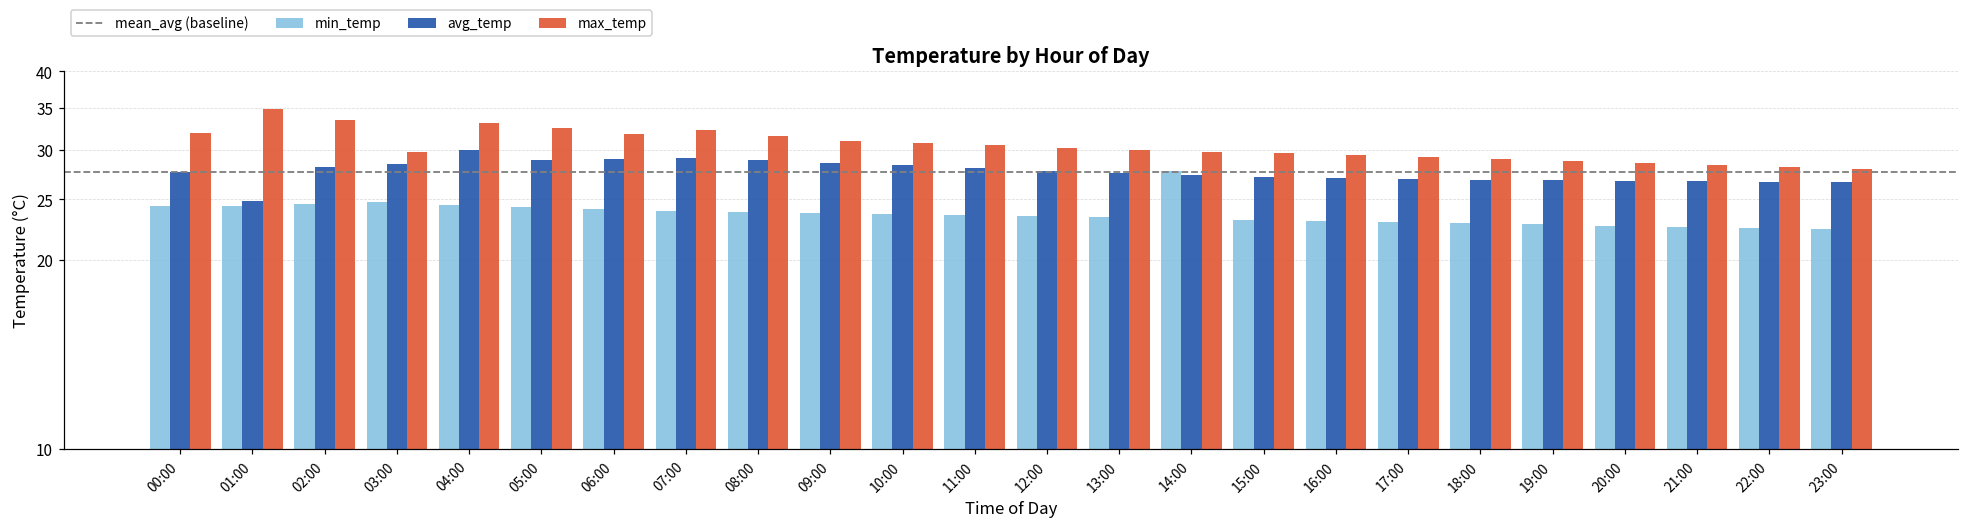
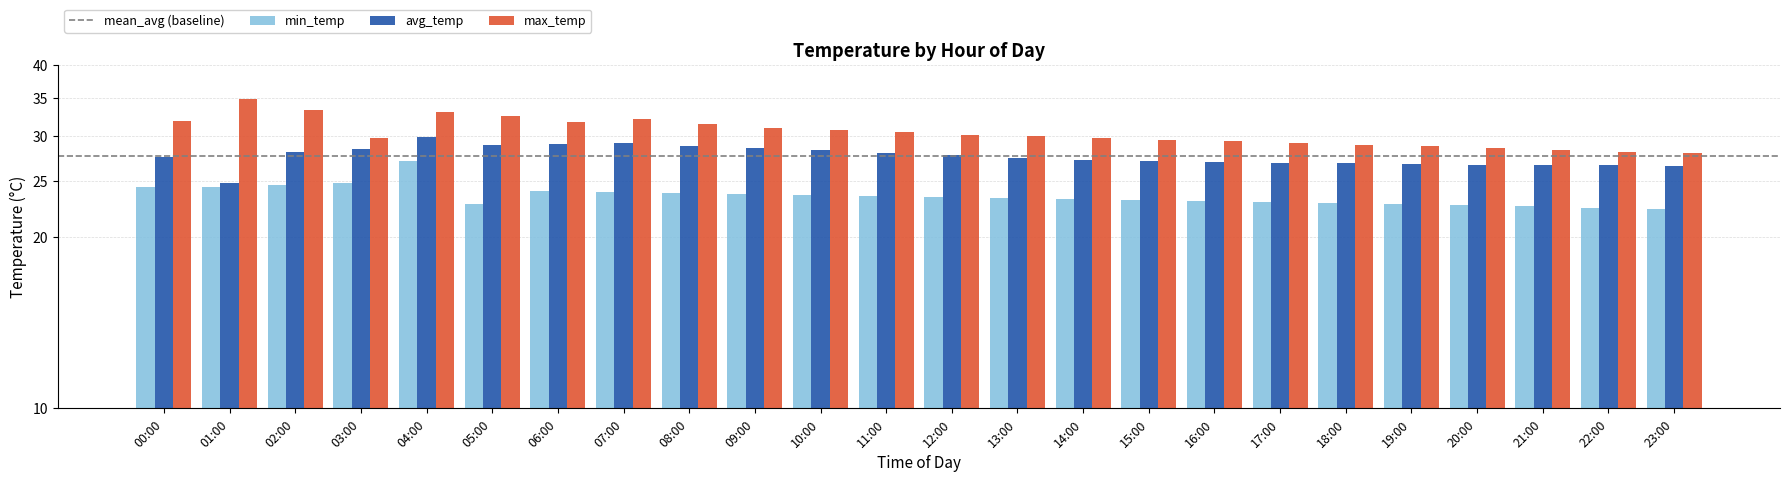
  {
    "min_temp": {
      "00:00": 24.4,
      "01:00": 24.4,
      "02:00": 24.6,
      "03:00": 25,
-     "04:00": 24.5,
-     "05:00": 24.3,
+     "04:00": 27,
+     "05:00": 22.8,
      "06:00": 24.1,
      "07:00": 24.0,
      "08:00": 23.9,
      "09:00": 23.8,
      "10:00": 23.7,
      "11:00": 23.6,
      "12:00": 23.5,
      "13:00": 23.4,
-     "14:00": 28,
+     "14:00": 23.3,
      "15:00": 23.2,
      "16:00": 23.1,
      "17:00": 23.0,
      "18:00": 22.9,
      "19:00": 22.8,
      "20:00": 22.7,
      "21:00": 22.6,
      "22:00": 22.5,
      "23:00": 22.4
    },
    "avg_temp": {
      "00:00": 28,
      "01:00": 25,
      "02:00": 28,
      "03:00": 28,
      "04:00": 30,
      "05:00": 29,
      "06:00": 29,
      "07:00": 29,
      "08:00": 29,
      "09:00": 29,
      "10:00": 28,
      "11:00": 28,
      "12:00": 28,
      "13:00": 28,
      "14:00": 27,
      "15:00": 27,
      "16:00": 27,
      "17:00": 27,
      "18:00": 27,
      "19:00": 27,
      "20:00": 27,
      "21:00": 27,
      "22:00": 27,
      "23:00": 27
    },
    "max_temp": {
      "00:00": 32,
      "01:00": 35,
      "02:00": 33,
      "03:00": 30,
      "04:00": 33,
      "05:00": 33,
      "06:00": 32,
      "07:00": 32,
      "08:00": 32,
      "09:00": 31,
      "10:00": 31,
      "11:00": 31,
      "12:00": 30,
      "13:00": 30,
      "14:00": 30,
      "15:00": 30,
      "16:00": 29,
      "17:00": 29,
      "18:00": 29,
      "19:00": 29,
      "20:00": 29,
      "21:00": 28,
      "22:00": 28,
      "23:00": 28
    }
  }
